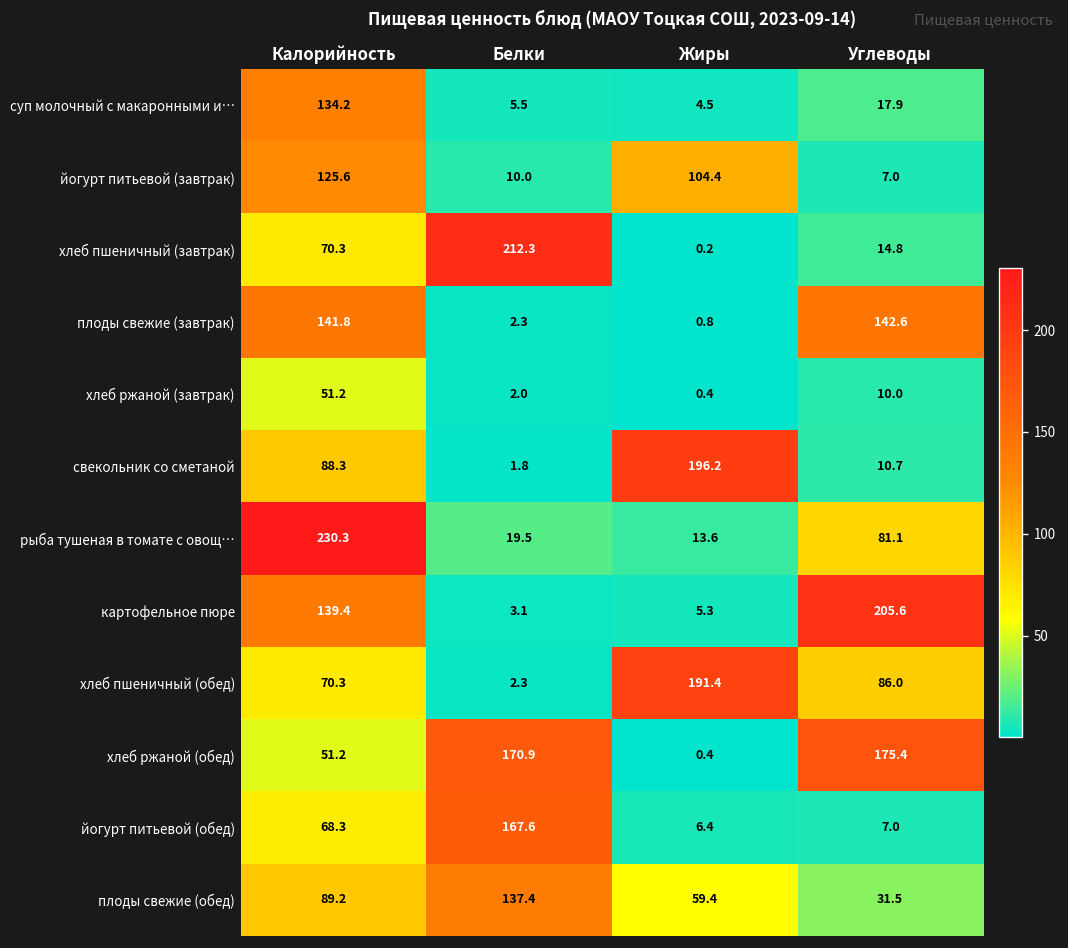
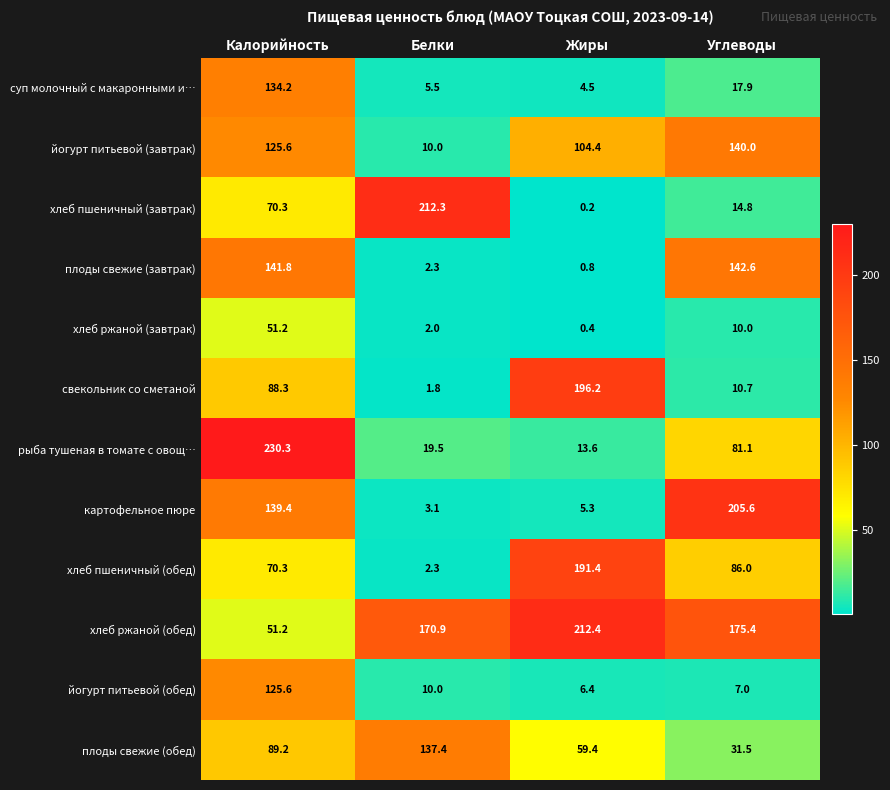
  {
    "суп молочный с макаронными и…": {
      "Калорийность": 134.2,
      "Белки": 5.5,
      "Жиры": 4.5,
      "Углеводы": 17.9
    },
    "йогурт питьевой (завтрак)": {
      "Калорийность": 125.6,
      "Белки": 10.0,
      "Жиры": 104.4,
-     "Углеводы": 7.0
+     "Углеводы": 140.0
    },
    "хлеб пшеничный (завтрак)": {
      "Калорийность": 70.3,
      "Белки": 212.3,
      "Жиры": 0.2,
      "Углеводы": 14.8
    },
    "плоды свежие (завтрак)": {
      "Калорийность": 141.8,
      "Белки": 2.3,
      "Жиры": 0.8,
      "Углеводы": 142.6
    },
    "хлеб ржаной (завтрак)": {
      "Калорийность": 51.2,
      "Белки": 2.0,
      "Жиры": 0.4,
      "Углеводы": 10.0
    },
    "свекольник со сметаной": {
      "Калорийность": 88.3,
      "Белки": 1.8,
      "Жиры": 196.2,
      "Углеводы": 10.7
    },
    "рыба тушеная в томате с овощ…": {
      "Калорийность": 230.3,
      "Белки": 19.5,
      "Жиры": 13.6,
      "Углеводы": 81.1
    },
    "картофельное пюре": {
      "Калорийность": 139.4,
      "Белки": 3.1,
      "Жиры": 5.3,
      "Углеводы": 205.6
    },
    "хлеб пшеничный (обед)": {
      "Калорийность": 70.3,
      "Белки": 2.3,
      "Жиры": 191.4,
      "Углеводы": 86.0
    },
    "хлеб ржаной (обед)": {
      "Калорийность": 51.2,
      "Белки": 170.9,
-     "Жиры": 0.4,
+     "Жиры": 212.4,
      "Углеводы": 175.4
    },
    "йогурт питьевой (обед)": {
-     "Калорийность": 68.3,
-     "Белки": 167.6,
+     "Калорийность": 125.6,
+     "Белки": 10.0,
      "Жиры": 6.4,
      "Углеводы": 7.0
    },
    "плоды свежие (обед)": {
      "Калорийность": 89.2,
      "Белки": 137.4,
      "Жиры": 59.4,
      "Углеводы": 31.5
    }
  }
